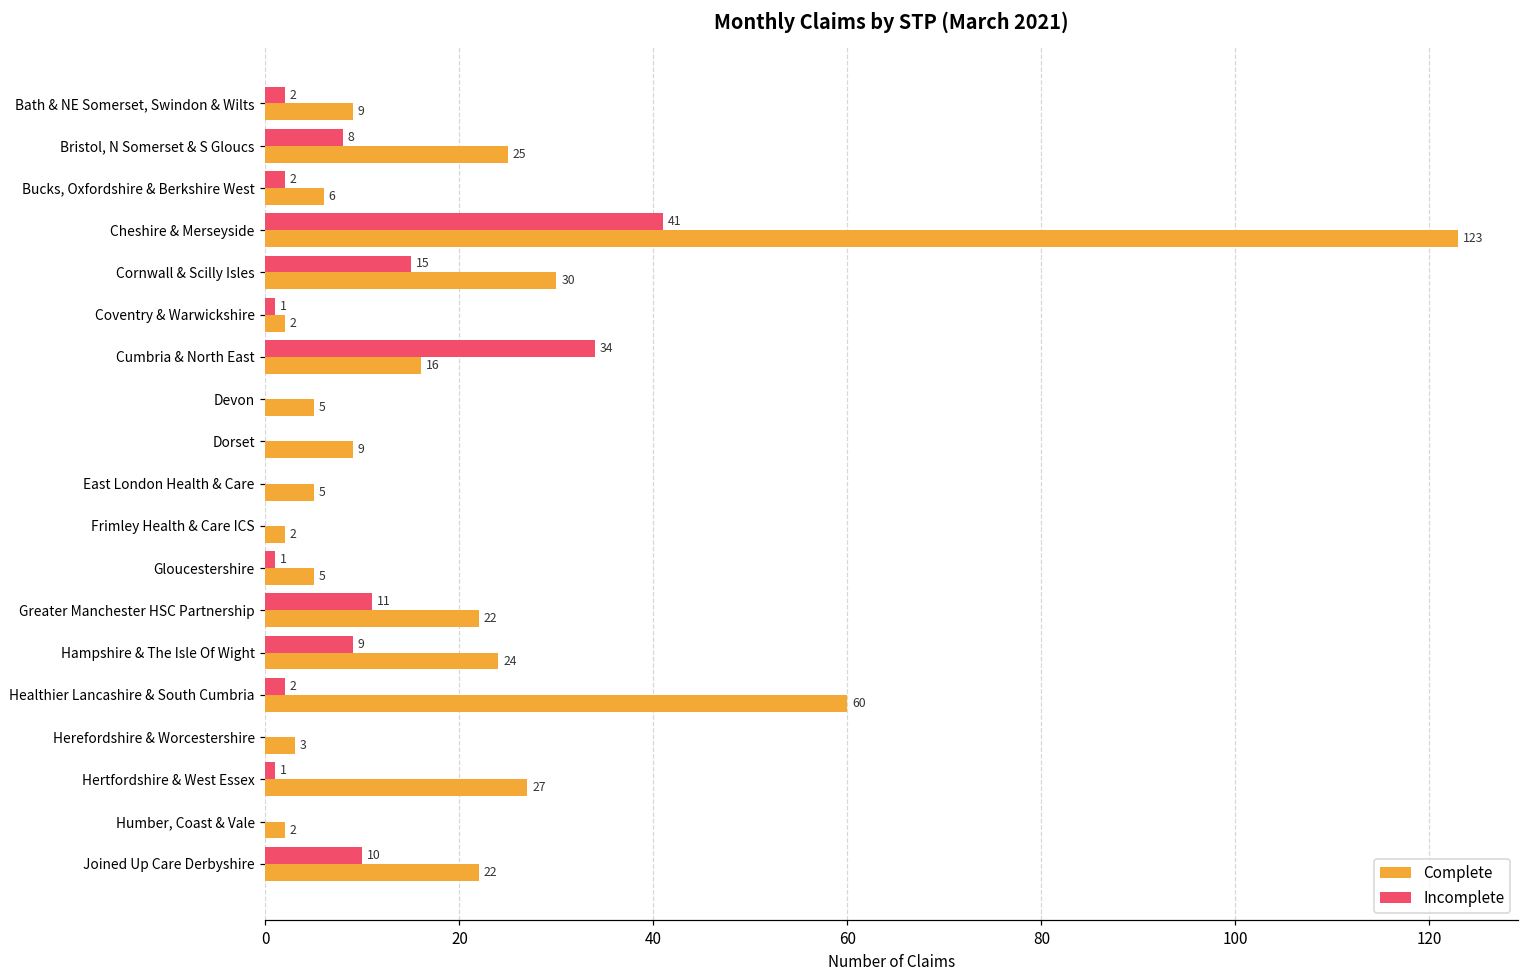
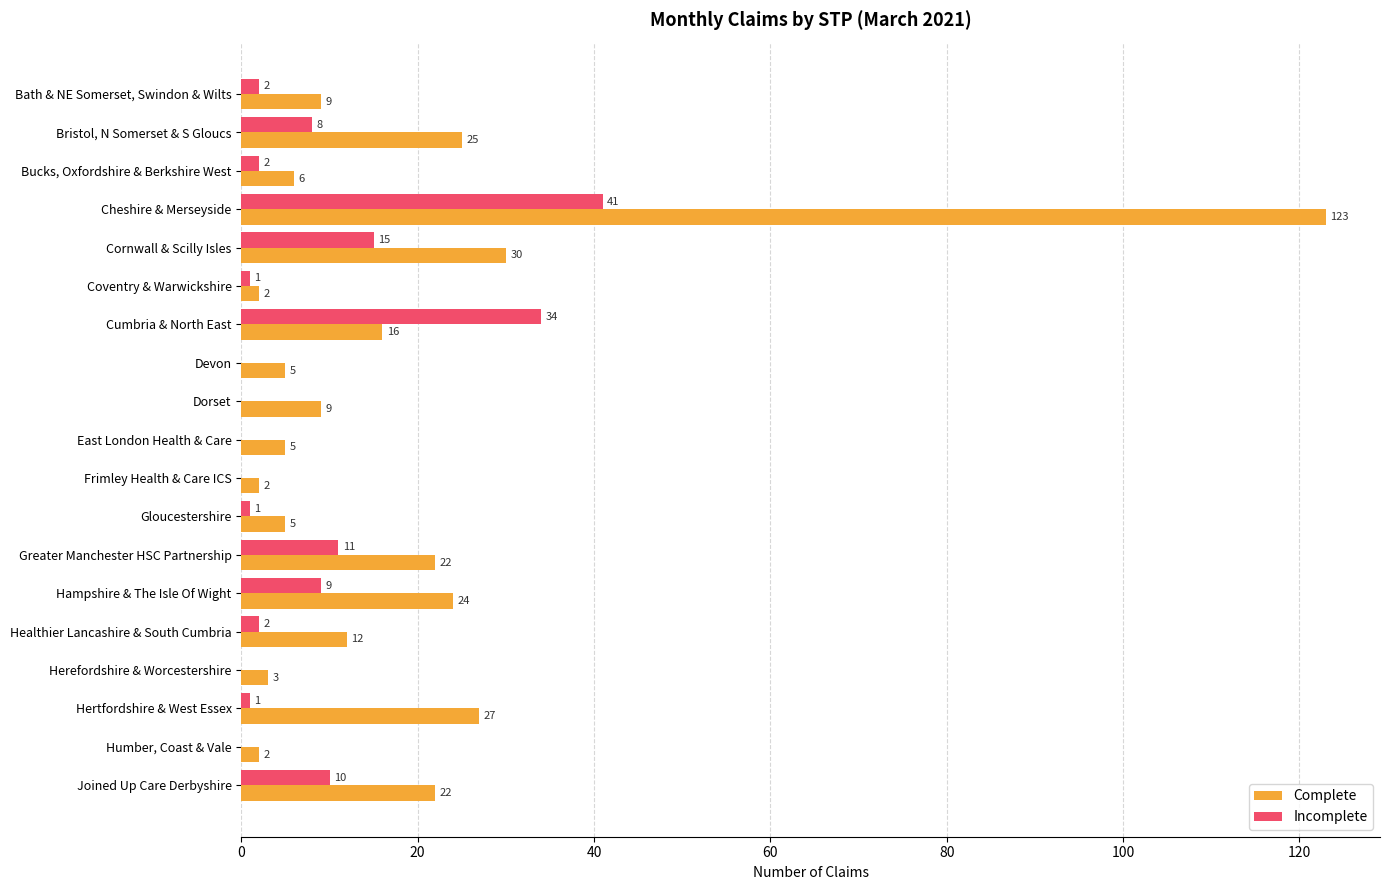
  {
    "Complete": {
      "Bath & NE Somerset, Swindon & Wilts": 9,
      "Bristol, N Somerset & S Gloucs": 25,
      "Bucks, Oxfordshire & Berkshire West": 6,
      "Cheshire & Merseyside": 123,
      "Cornwall & Scilly Isles": 30,
      "Coventry & Warwickshire": 2,
      "Cumbria & North East": 16,
      "Devon": 5,
      "Dorset": 9,
      "East London Health & Care": 5,
      "Frimley Health & Care ICS": 2,
      "Gloucestershire": 5,
      "Greater Manchester HSC Partnership": 22,
      "Hampshire & The Isle Of Wight": 24,
-     "Healthier Lancashire & South Cumbria": 60,
+     "Healthier Lancashire & South Cumbria": 12,
      "Herefordshire & Worcestershire": 3,
      "Hertfordshire & West Essex": 27,
      "Humber, Coast & Vale": 2,
      "Joined Up Care Derbyshire": 22
    },
    "Incomplete": {
      "Bath & NE Somerset, Swindon & Wilts": 2,
      "Bristol, N Somerset & S Gloucs": 8,
      "Bucks, Oxfordshire & Berkshire West": 2,
      "Cheshire & Merseyside": 41,
      "Cornwall & Scilly Isles": 15,
      "Coventry & Warwickshire": 1,
      "Cumbria & North East": 34,
      "Gloucestershire": 1,
      "Greater Manchester HSC Partnership": 11,
      "Hampshire & The Isle Of Wight": 9,
      "Healthier Lancashire & South Cumbria": 2,
      "Hertfordshire & West Essex": 1,
      "Joined Up Care Derbyshire": 10
    }
  }
